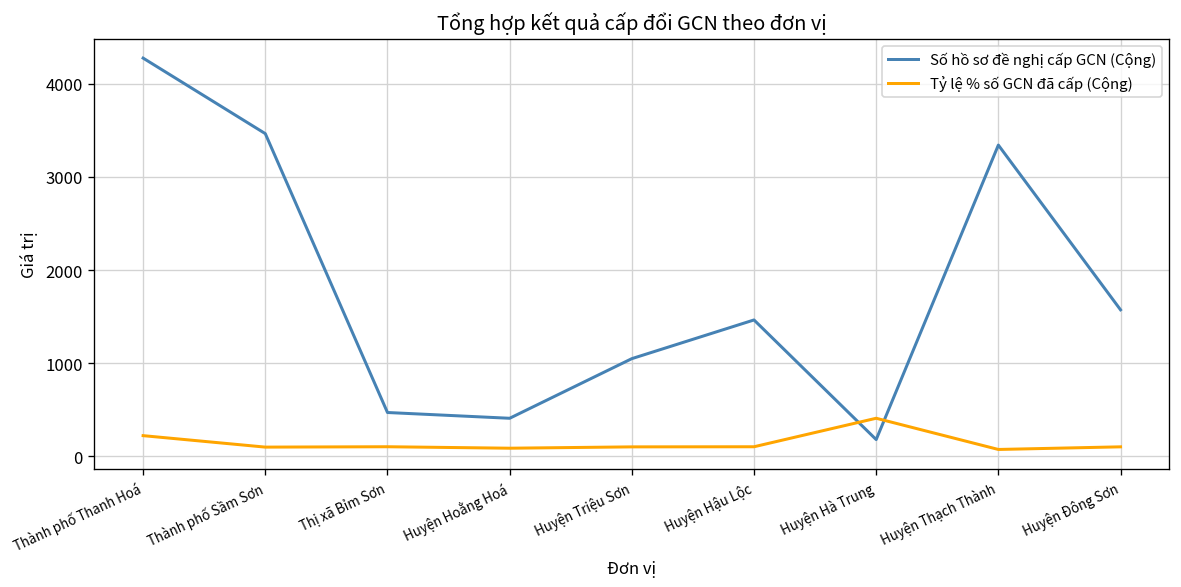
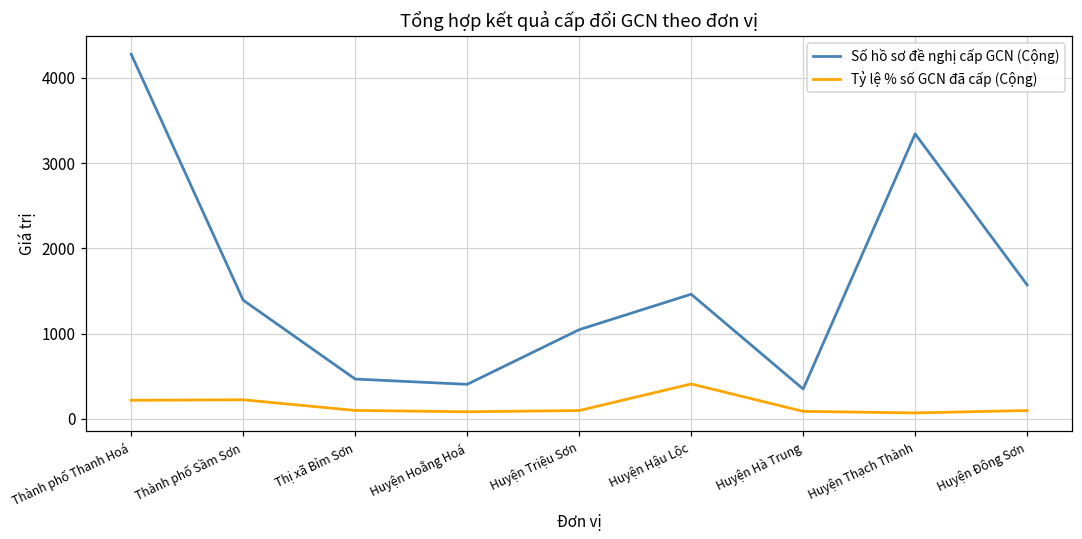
  {
    "Số hồ sơ đề nghị cấp GCN (Cộng)": {
      "Thành phố Thanh Hoá": 4300,
-     "Thành phố Sầm Sơn": 3500,
+     "Thành phố Sầm Sơn": 1400,
      "Thị xã Bỉm Sơn": 500,
      "Huyện Hoằng Hoá": 400,
      "Huyện Triệu Sơn": 1000,
      "Huyện Hậu Lộc": 1500,
-     "Huyện Hà Trung": 200,
+     "Huyện Hà Trung": 400,
      "Huyện Thạch Thành": 3300,
      "Huyện Đông Sơn": 1600
    },
    "Tỷ lệ % số GCN đã cấp (Cộng)": {
      "Thành phố Thanh Hoá": 200,
-     "Thành phố Sầm Sơn": 100,
+     "Thành phố Sầm Sơn": 200,
      "Thị xã Bỉm Sơn": 100,
      "Huyện Hoằng Hoá": 100,
      "Huyện Triệu Sơn": 100,
-     "Huyện Hậu Lộc": 100,
-     "Huyện Hà Trung": 400,
+     "Huyện Hậu Lộc": 400,
+     "Huyện Hà Trung": 100,
      "Huyện Thạch Thành": 100,
      "Huyện Đông Sơn": 100
    }
  }
